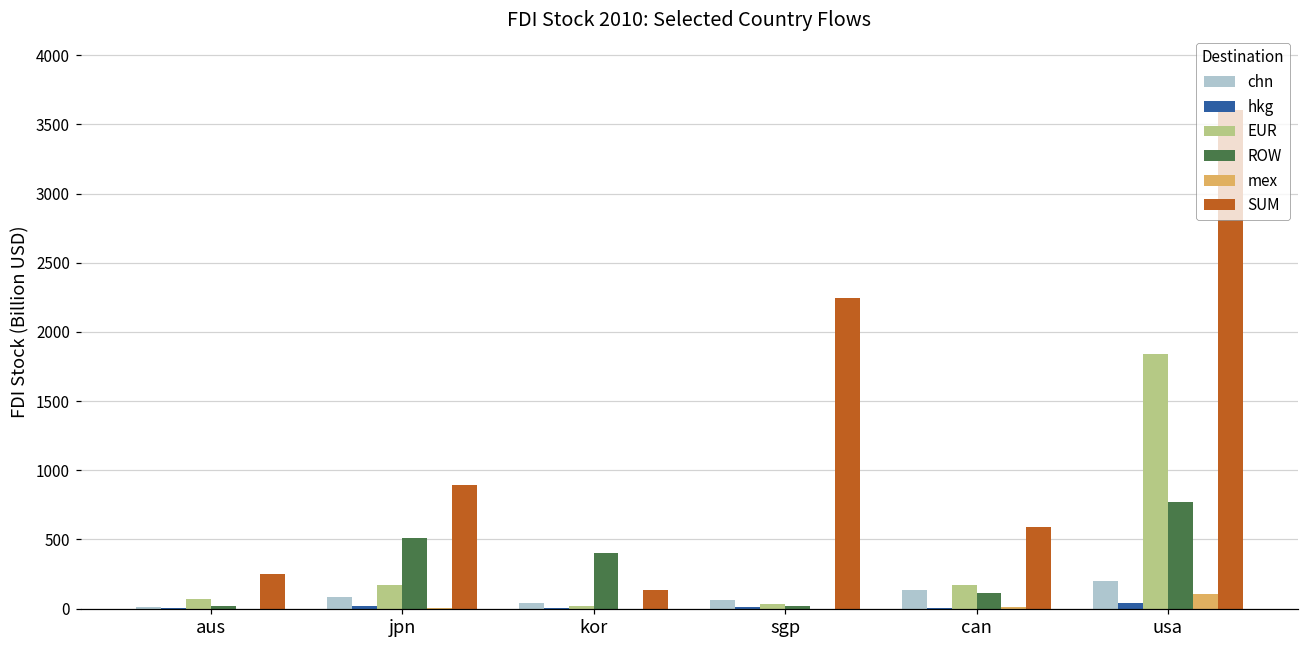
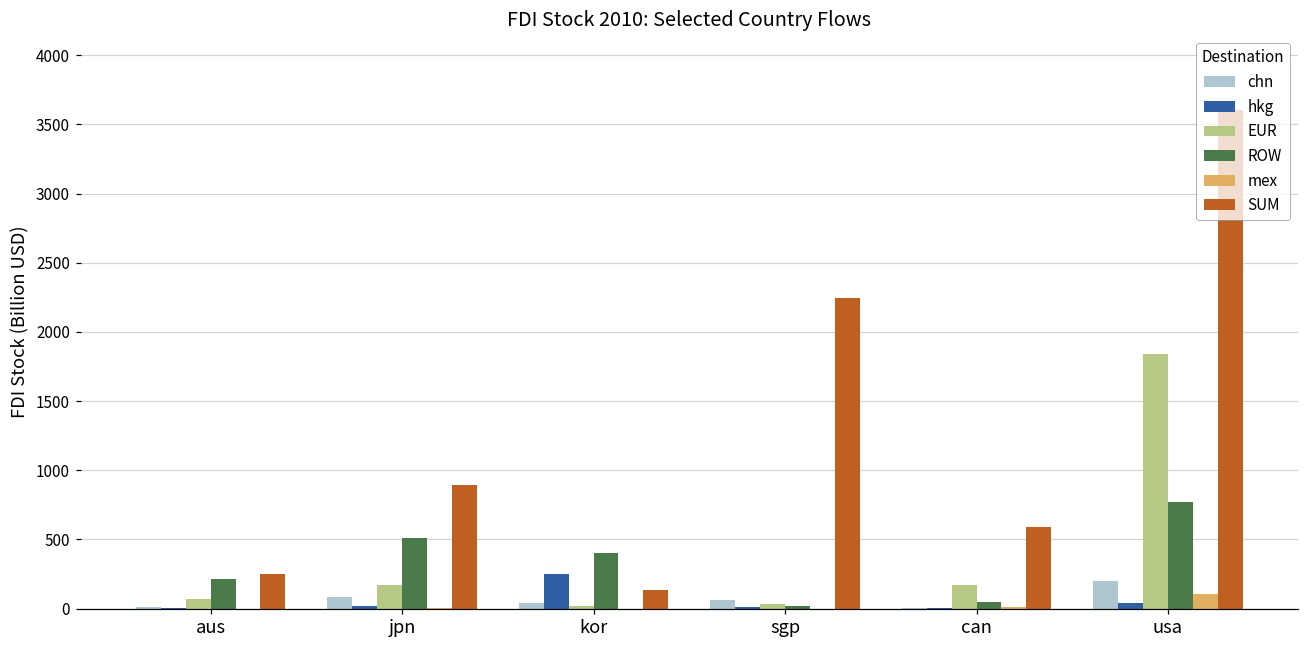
  {
    "chn": {
      "jpn": 90,
      "kor": 40,
      "sgp": 60,
-     "can": 130,
+     "can": 10,
      "usa": 200
    },
    "hkg": {
-     "kor": 10,
+     "kor": 250,
      "usa": 40
    },
    "EUR": {
      "aus": 70,
      "jpn": 170,
      "kor": 20,
      "sgp": 40,
      "can": 170,
      "usa": 1840
    },
    "ROW": {
-     "aus": 20,
+     "aus": 210,
      "jpn": 510,
      "kor": 400,
      "sgp": 20,
-     "can": 120,
+     "can": 50,
      "usa": 770
    },
    "mex": {
      "usa": 110
    },
    "SUM": {
      "aus": 250,
      "jpn": 890,
      "kor": 130,
      "sgp": 2250,
      "can": 590
    }
  }
